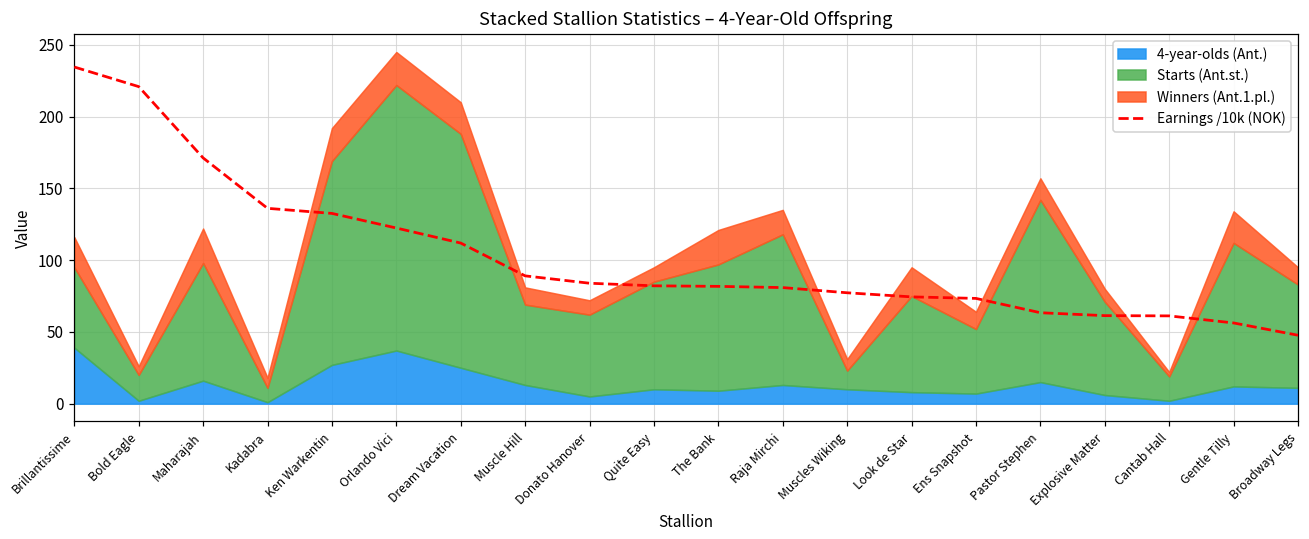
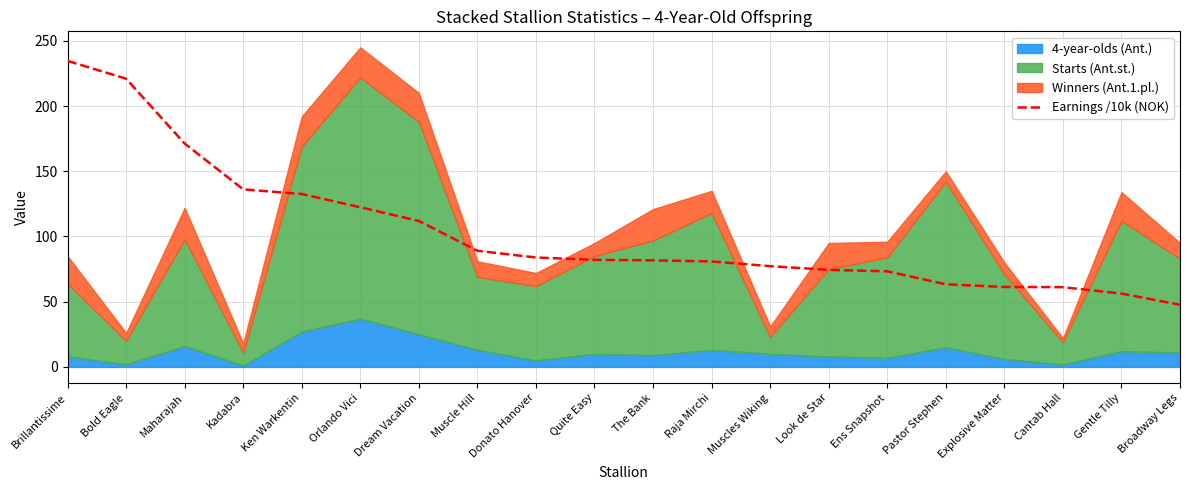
  {
    "4-year-olds (Ant.)": {
-     "Brillantissime": 39,
+     "Brillantissime": 8,
      "Bold Eagle": 2,
      "Maharajah": 16,
      "Ken Warkentin": 27,
      "Orlando Vici": 37,
      "Dream Vacation": 25,
      "Muscle Hill": 13,
      "Donato Hanover": 5,
      "Quite Easy": 10,
      "The Bank": 9,
      "Raja Mirchi": 13,
      "Muscles Wiking": 10,
      "Look de Star": 8,
      "Ens Snapshot": 7,
      "Pastor Stephen": 15,
      "Explosive Matter": 6,
      "Cantab Hall": 2,
      "Gentle Tilly": 12,
      "Broadway Legs": 11
    },
    "Earnings /10k (NOK)": {
      "Brillantissime": 235,
      "Bold Eagle": 221,
      "Maharajah": 171,
      "Kadabra": 136,
      "Ken Warkentin": 133,
      "Orlando Vici": 122,
      "Dream Vacation": 112,
      "Muscle Hill": 89,
      "Donato Hanover": 84,
      "Quite Easy": 82,
      "The Bank": 82,
      "Raja Mirchi": 81,
      "Muscles Wiking": 77,
      "Ens Snapshot": 73,
      "Pastor Stephen": 63,
      "Explosive Matter": 61,
      "Cantab Hall": 61,
      "Gentle Tilly": 56,
      "Broadway Legs": 48
    },
    "Starts (Ant.st.)": {
      "Brillantissime": 56,
      "Bold Eagle": 18,
      "Maharajah": 82,
      "Kadabra": 10,
      "Ken Warkentin": 142,
      "Orlando Vici": 185,
      "Dream Vacation": 163,
      "Muscle Hill": 56,
      "Donato Hanover": 57,
      "Quite Easy": 75,
      "The Bank": 88,
      "Raja Mirchi": 105,
      "Muscles Wiking": 13,
-     "Ens Snapshot": 45,
+     "Ens Snapshot": 77,
      "Pastor Stephen": 127,
      "Explosive Matter": 65,
      "Cantab Hall": 17,
      "Gentle Tilly": 100,
      "Broadway Legs": 72
    },
    "Winners (Ant.1.pl.)": {
      "Brillantissime": 21,
      "Bold Eagle": 6,
      "Maharajah": 24,
      "Kadabra": 7,
      "Ken Warkentin": 23,
      "Orlando Vici": 23,
      "Dream Vacation": 22,
      "Muscle Hill": 12,
      "Donato Hanover": 10,
      "Quite Easy": 10,
      "The Bank": 24,
      "Raja Mirchi": 17,
      "Muscles Wiking": 8,
      "Look de Star": 20,
      "Ens Snapshot": 12,
-     "Pastor Stephen": 15,
+     "Pastor Stephen": 8,
      "Explosive Matter": 9,
      "Cantab Hall": 3,
      "Gentle Tilly": 22,
      "Broadway Legs": 12
    }
  }
